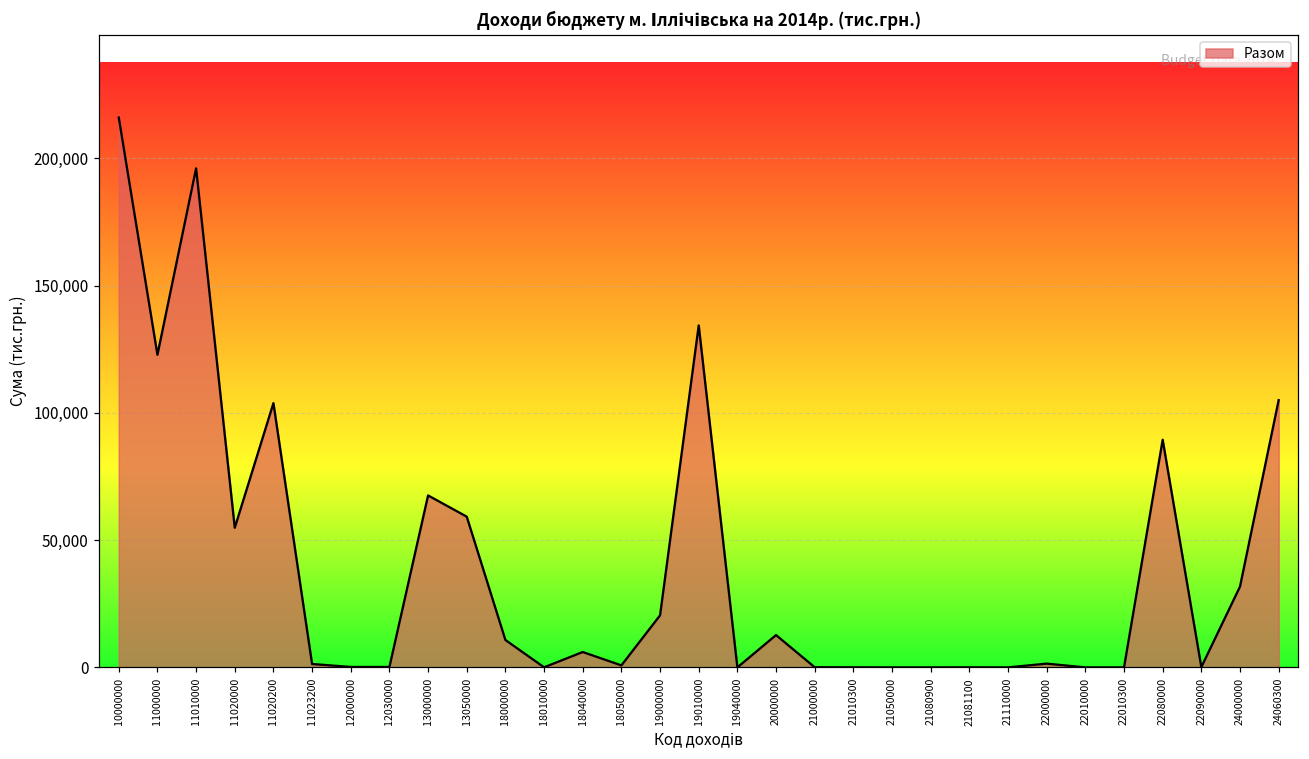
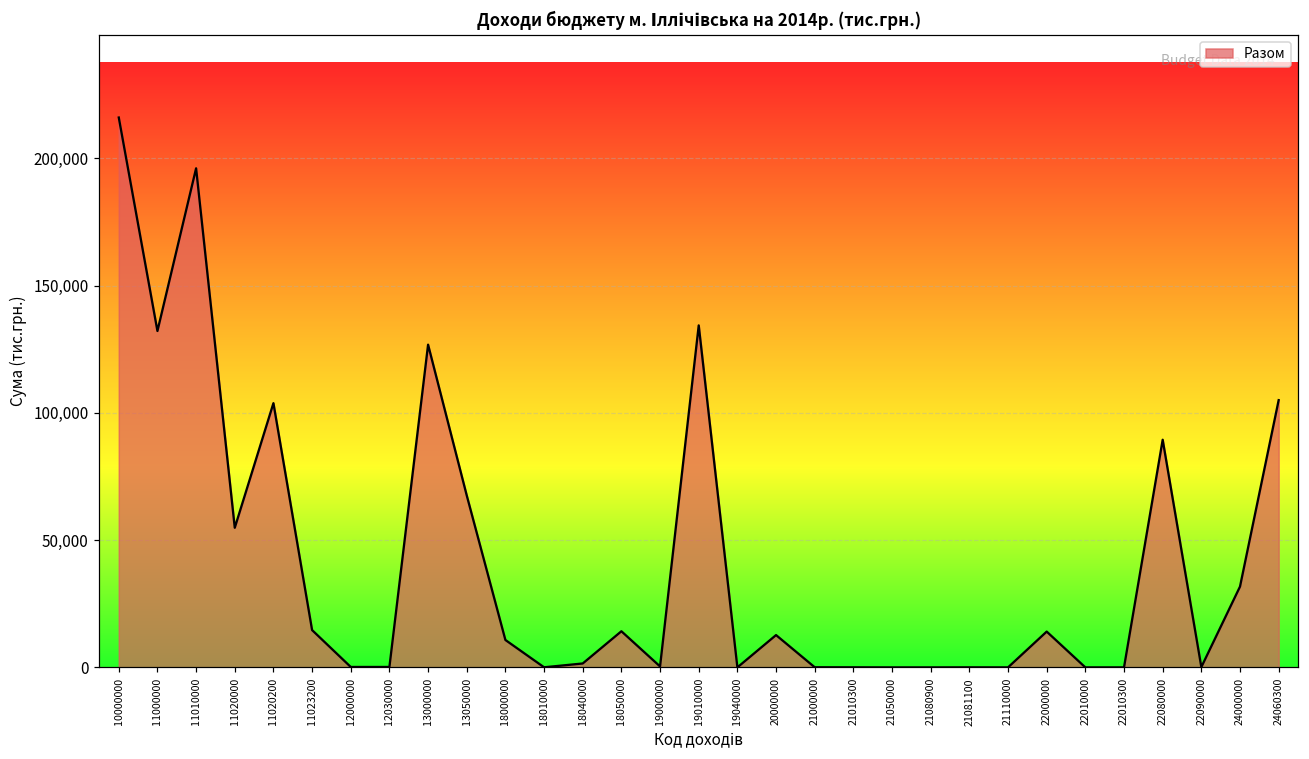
  {
    "10000000": "216,000",
-   "11000000": "123,000",
+   "11000000": "132,000",
    "11010000": "196,000",
    "11020000": "55,000",
    "11020200": "104,000",
-   "11023200": "1,000",
+   "11023200": "15,000",
    "12000000": "0",
    "12030000": "0",
-   "13000000": "68,000",
-   "13050000": "59,000",
+   "13000000": "127,000",
+   "13050000": "68,000",
    "18000000": "11,000",
    "18010000": "0",
-   "18040000": "6,000",
-   "18050000": "1,000",
-   "19000000": "20,000",
+   "18040000": "2,000",
+   "18050000": "14,000",
+   "19000000": "0",
    "19010000": "134,000",
    "19040000": "0",
    "20000000": "13,000",
    "21000000": "0",
    "21010300": "0",
    "21050000": "0",
    "21080900": "0",
    "21081100": "0",
    "21110000": "0",
-   "22000000": "1,000",
+   "22000000": "14,000",
    "22010000": "0",
    "22010300": "0",
    "22080000": "89,000",
    "22090000": "0",
    "24000000": "32,000",
    "24060300": "105,000"
  }
